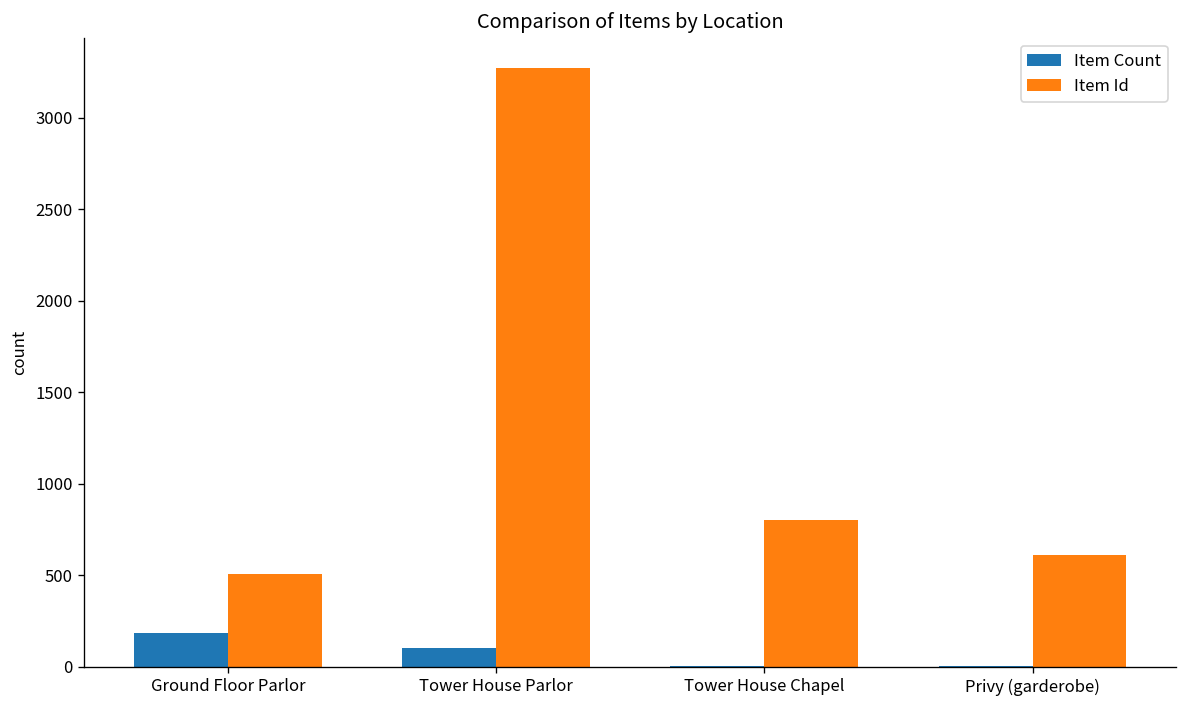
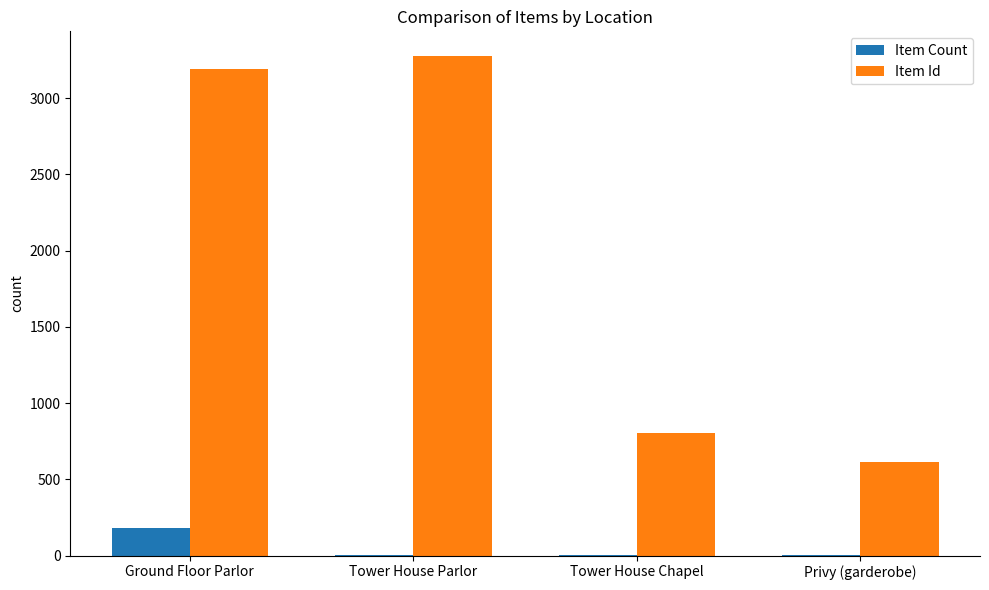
  {
    "Item Count": {
      "Ground Floor Parlor": 180,
-     "Tower House Parlor": 100
+     "Tower House Parlor": 0
    },
    "Item Id": {
-     "Ground Floor Parlor": 510,
+     "Ground Floor Parlor": 3190,
      "Tower House Parlor": 3280,
      "Tower House Chapel": 800,
      "Privy (garderobe)": 610
    }
  }
